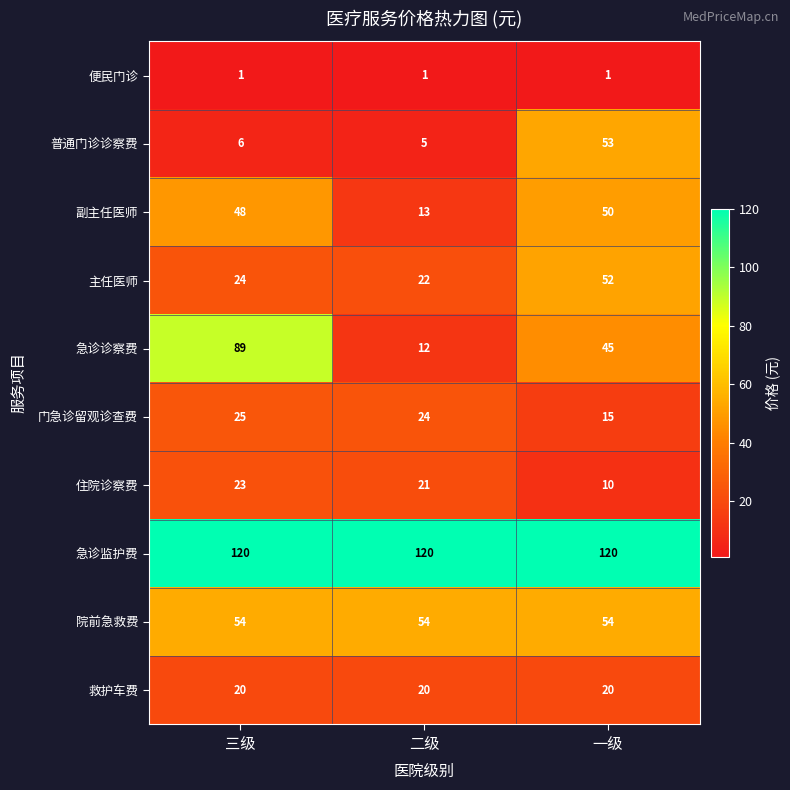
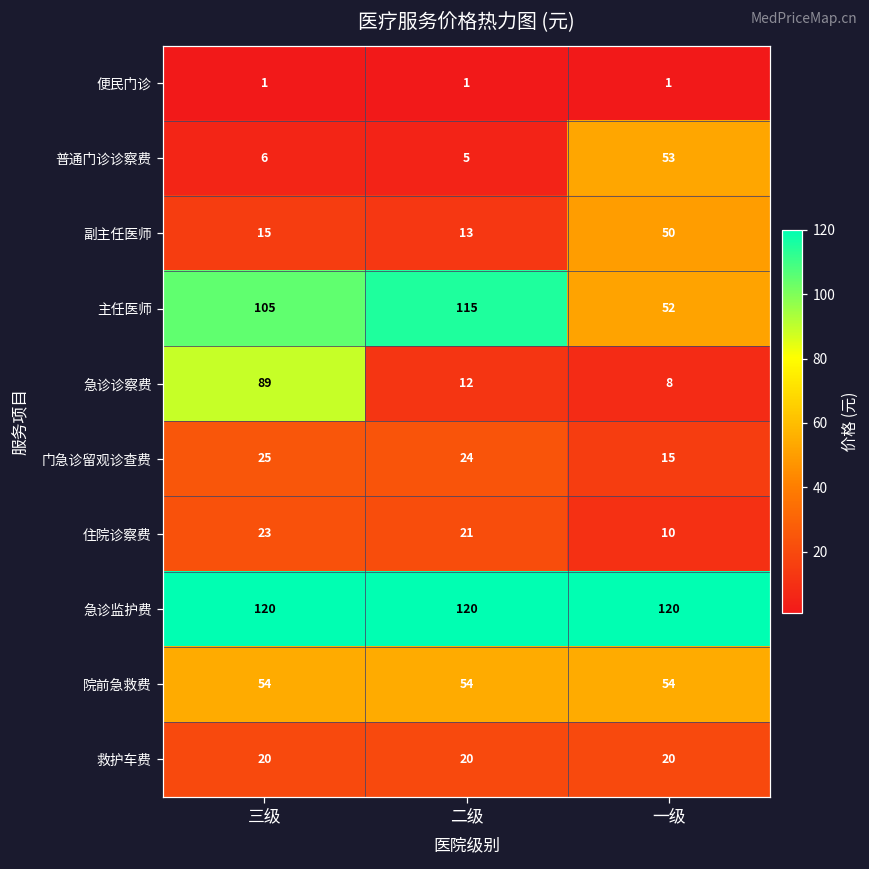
  {
    "便民门诊": {
      "三级": 1,
      "二级": 1,
      "一级": 1
    },
    "普通门诊诊察费": {
      "三级": 6,
      "二级": 5,
      "一级": 53
    },
    "副主任医师": {
-     "三级": 48,
+     "三级": 15,
      "二级": 13,
      "一级": 50
    },
    "主任医师": {
-     "三级": 24,
-     "二级": 22,
+     "三级": 105,
+     "二级": 115,
      "一级": 52
    },
    "急诊诊察费": {
      "三级": 89,
      "二级": 12,
-     "一级": 45
+     "一级": 8
    },
    "门急诊留观诊查费": {
      "三级": 25,
      "二级": 24,
      "一级": 15
    },
    "住院诊察费": {
      "三级": 23,
      "二级": 21,
      "一级": 10
    },
    "急诊监护费": {
      "三级": 120,
      "二级": 120,
      "一级": 120
    },
    "院前急救费": {
      "三级": 54,
      "二级": 54,
      "一级": 54
    },
    "救护车费": {
      "三级": 20,
      "二级": 20,
      "一级": 20
    }
  }
